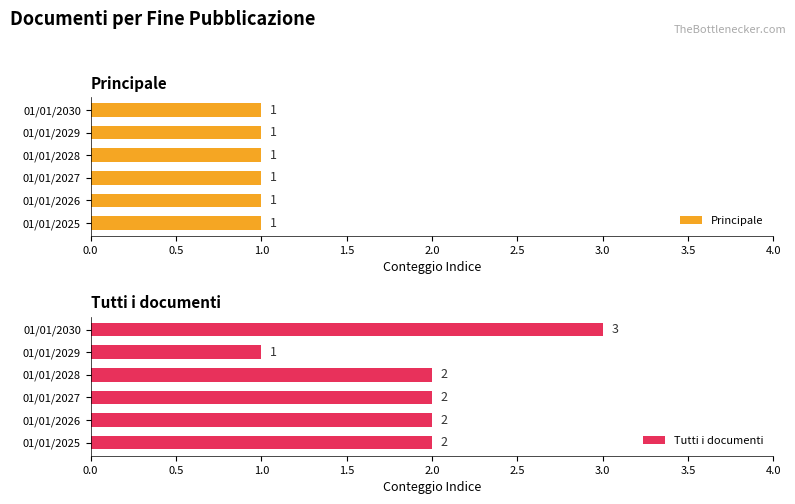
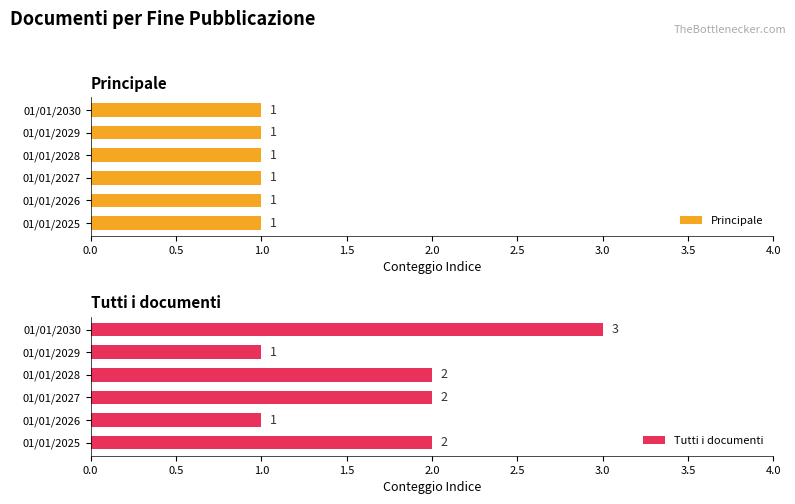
  {
    "Principale": {
      "01/01/2030": 1,
      "01/01/2029": 1,
      "01/01/2028": 1,
      "01/01/2027": 1,
      "01/01/2026": 1,
      "01/01/2025": 1
    },
    "Tutti i documenti": {
      "01/01/2030": 3,
      "01/01/2029": 1,
      "01/01/2028": 2,
      "01/01/2027": 2,
-     "01/01/2026": 2,
+     "01/01/2026": 1,
      "01/01/2025": 2
    }
  }
